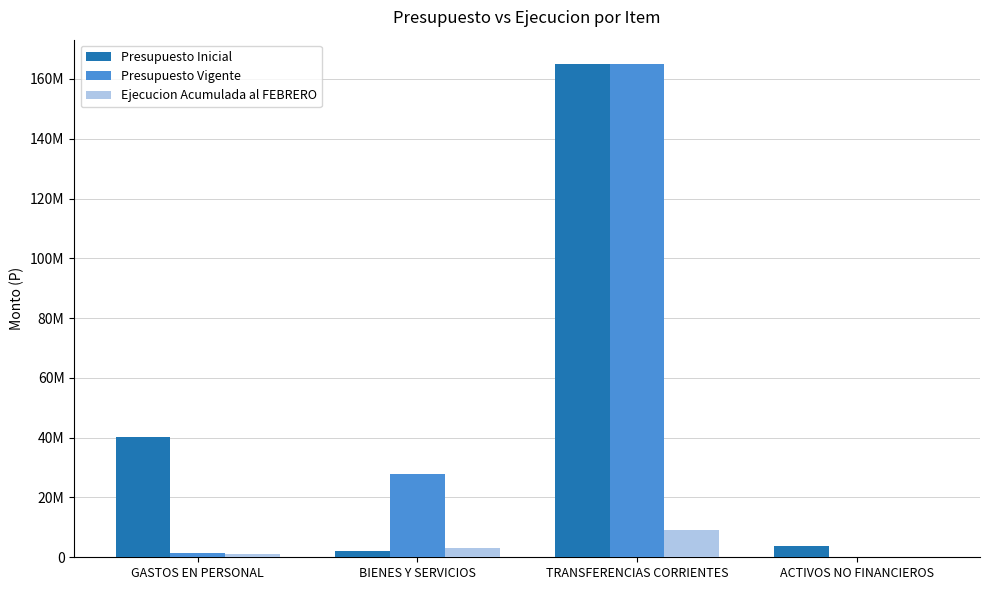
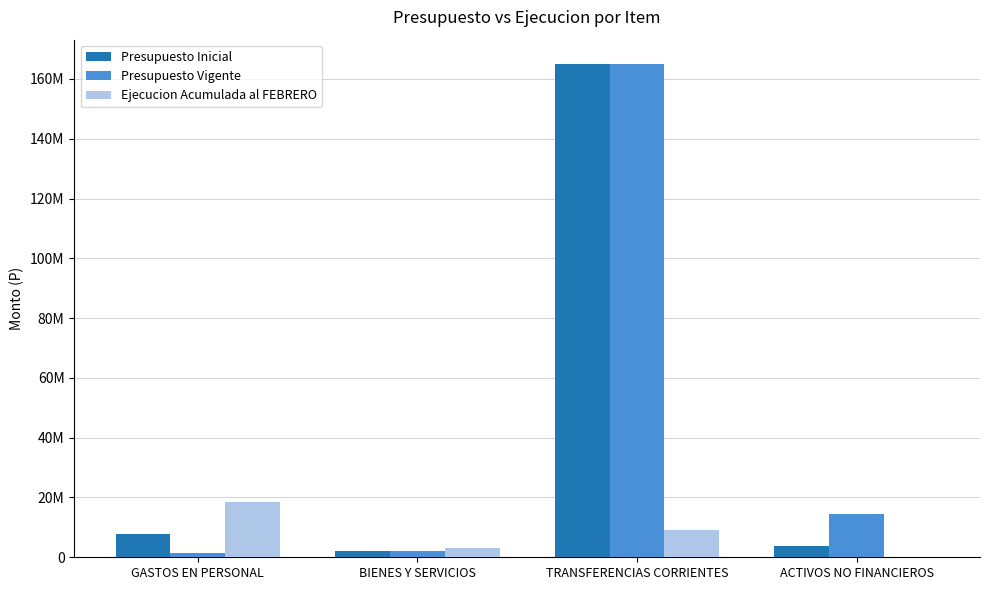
  {
    "Presupuesto Inicial": {
-     "GASTOS EN PERSONAL": 40000000,
+     "GASTOS EN PERSONAL": 8000000,
      "BIENES Y SERVICIOS": 2000000,
      "TRANSFERENCIAS CORRIENTES": 165000000,
      "ACTIVOS NO FINANCIEROS": 4000000
    },
    "Presupuesto Vigente": {
      "GASTOS EN PERSONAL": 1000000,
-     "BIENES Y SERVICIOS": 28000000,
+     "BIENES Y SERVICIOS": 2000000,
      "TRANSFERENCIAS CORRIENTES": 165000000,
-     "ACTIVOS NO FINANCIEROS": 0
+     "ACTIVOS NO FINANCIEROS": 14000000
    },
    "Ejecucion Acumulada al FEBRERO": {
-     "GASTOS EN PERSONAL": 1000000,
+     "GASTOS EN PERSONAL": 19000000,
      "BIENES Y SERVICIOS": 3000000,
      "TRANSFERENCIAS CORRIENTES": 9000000,
      "ACTIVOS NO FINANCIEROS": 0
    }
  }
